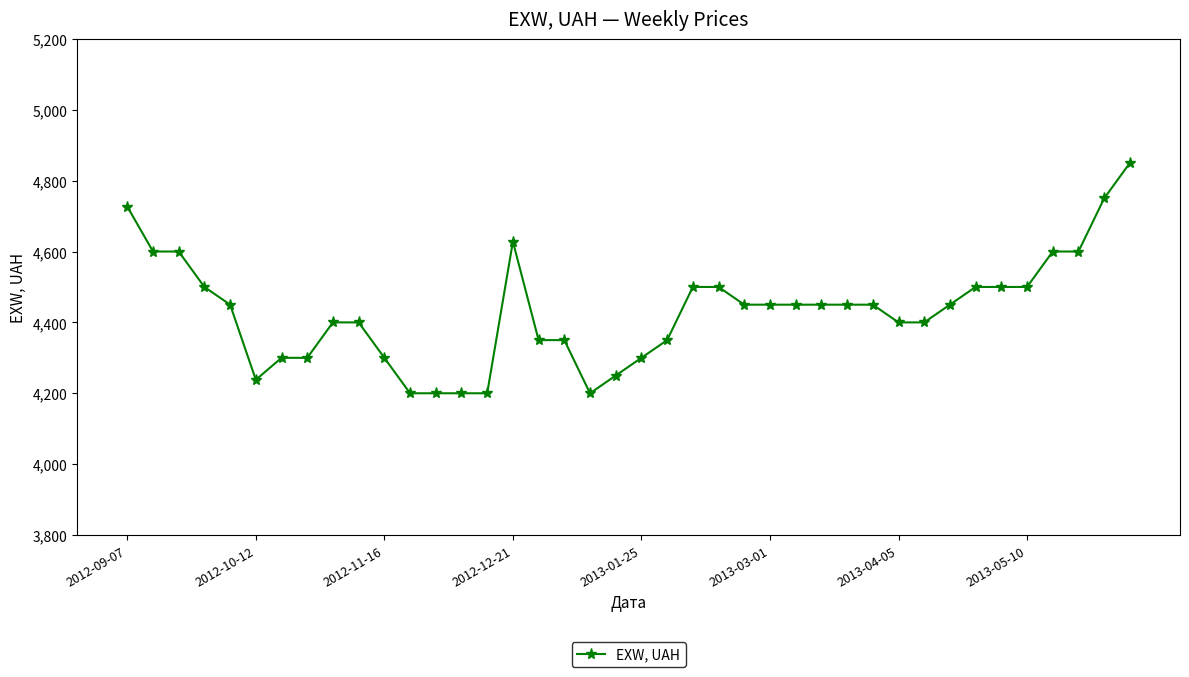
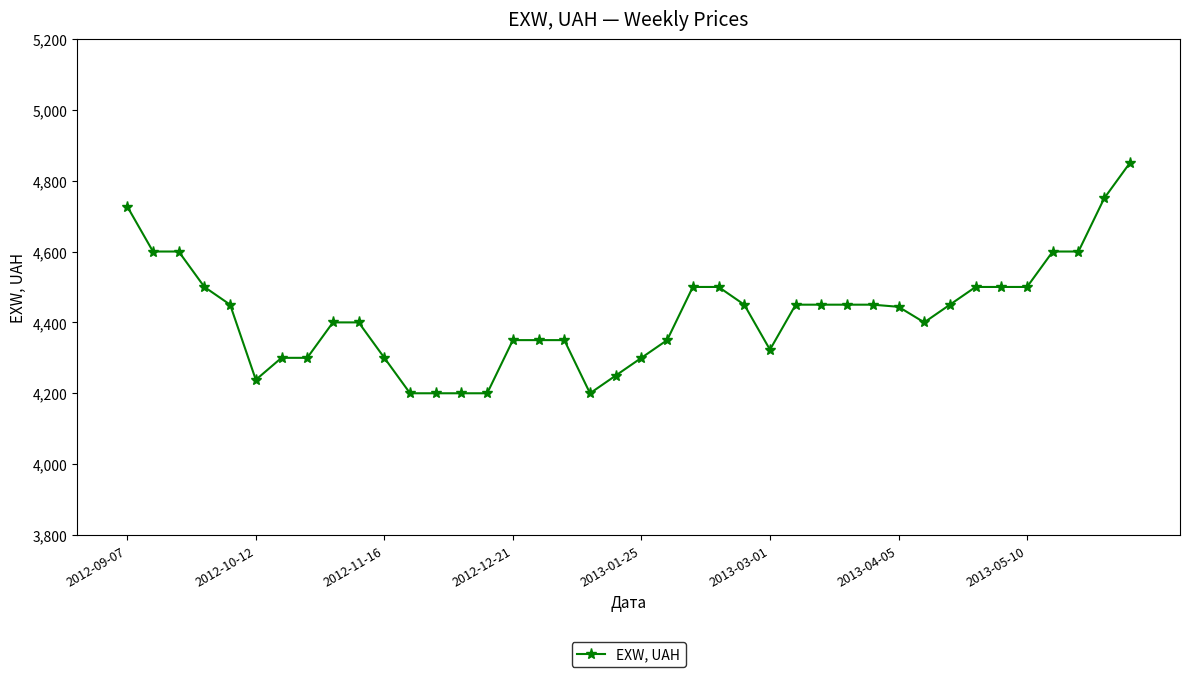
  {
    "2012-09-07": "4,730",
    "2012-10-12": "4,240",
    "2012-11-16": "4,300",
-   "2012-12-21": "4,630",
+   "2012-12-21": "4,350",
    "2013-01-25": "4,300",
-   "2013-03-01": "4,450",
-   "2013-04-05": "4,400",
+   "2013-03-01": "4,320",
+   "2013-04-05": "4,440",
    "2013-05-10": "4,500"
  }
